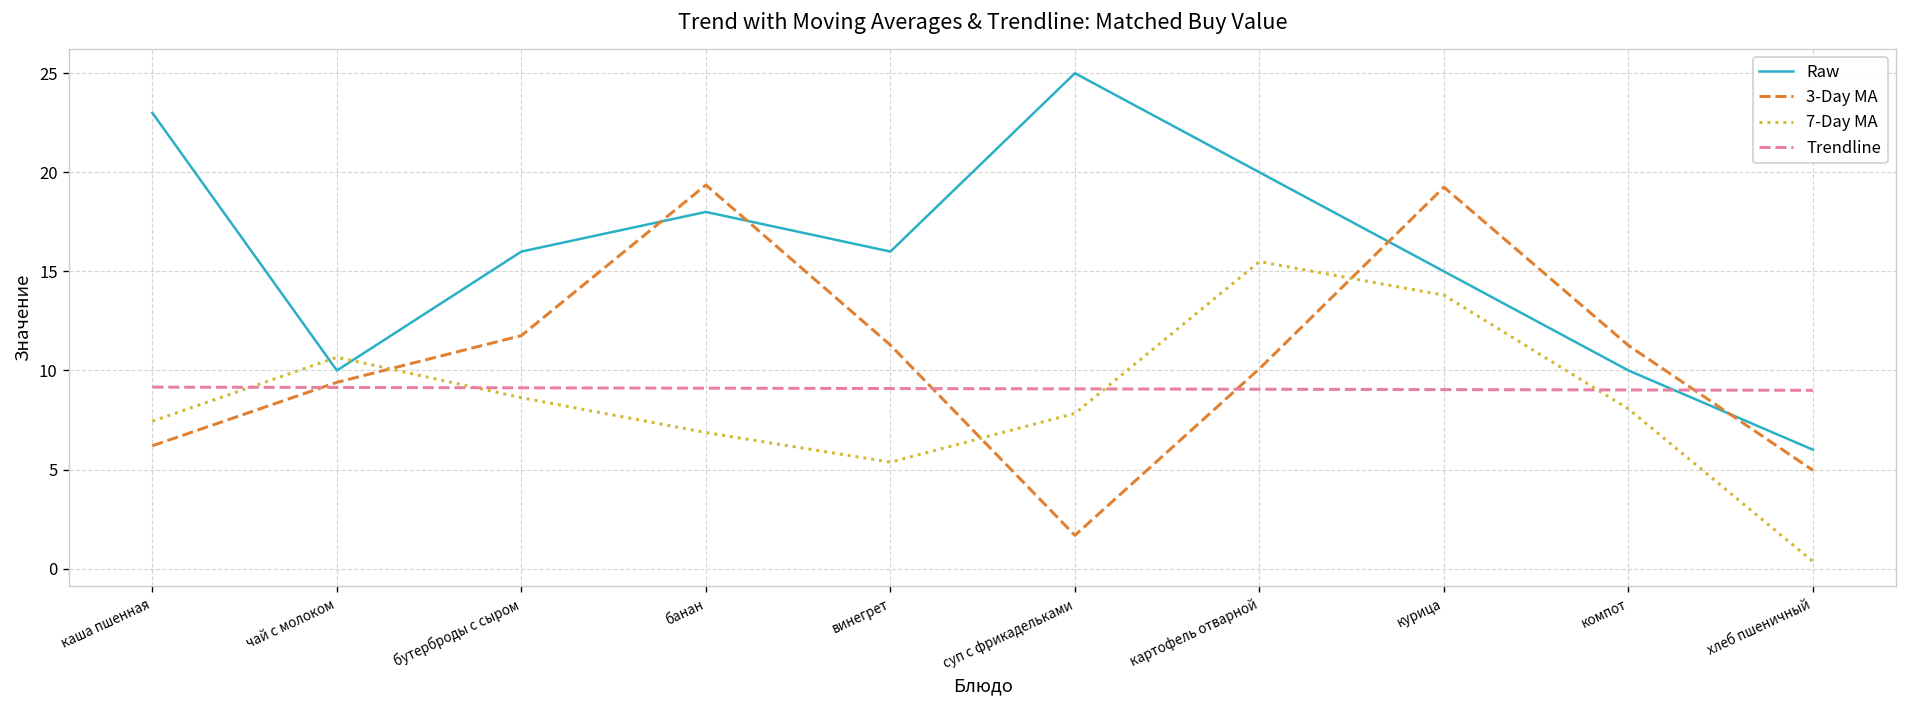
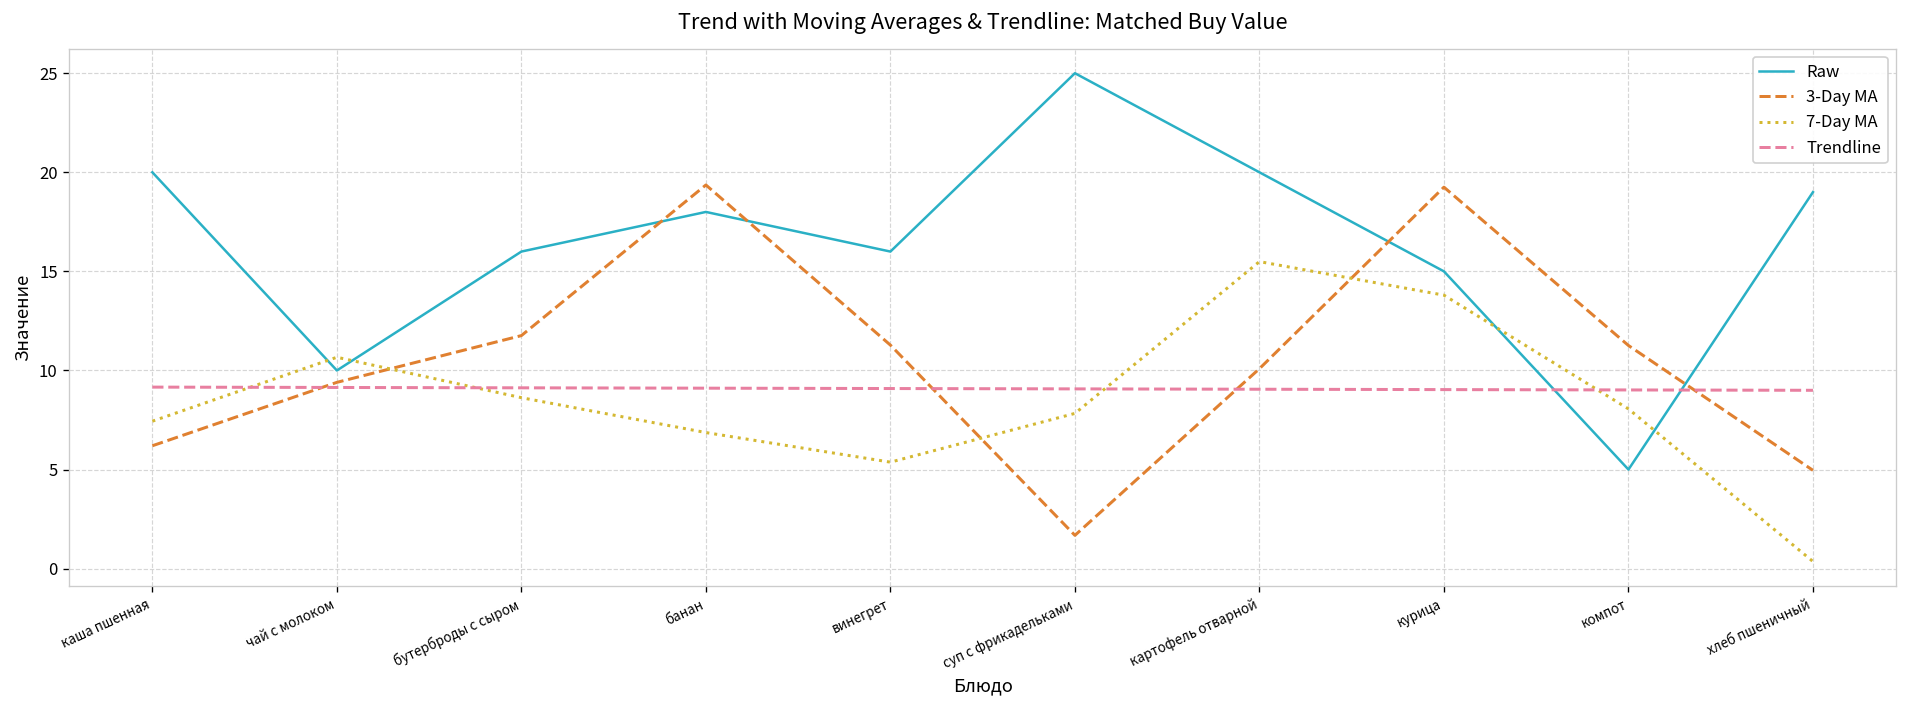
  {
    "Raw": {
-     "каша пшенная": 23,
+     "каша пшенная": 20,
      "чай с молоком": 10,
      "бутерброды с сыром": 16,
      "банан": 18,
      "винегрет": 16,
      "суп с фрикадельками": 25,
      "картофель отварной": 20,
      "курица": 15,
-     "компот": 10,
-     "хлеб пшеничный": 6
+     "компот": 5,
+     "хлеб пшеничный": 19
    },
    "Trendline": {
      "каша пшенная": 9.2,
      "чай с молоком": 9,
      "бутерброды с сыром": 9,
      "банан": 9,
      "винегрет": 9,
      "суп с фрикадельками": 9,
      "картофель отварной": 9,
      "курица": 9,
      "компот": 9,
      "хлеб пшеничный": 9
    }
  }
